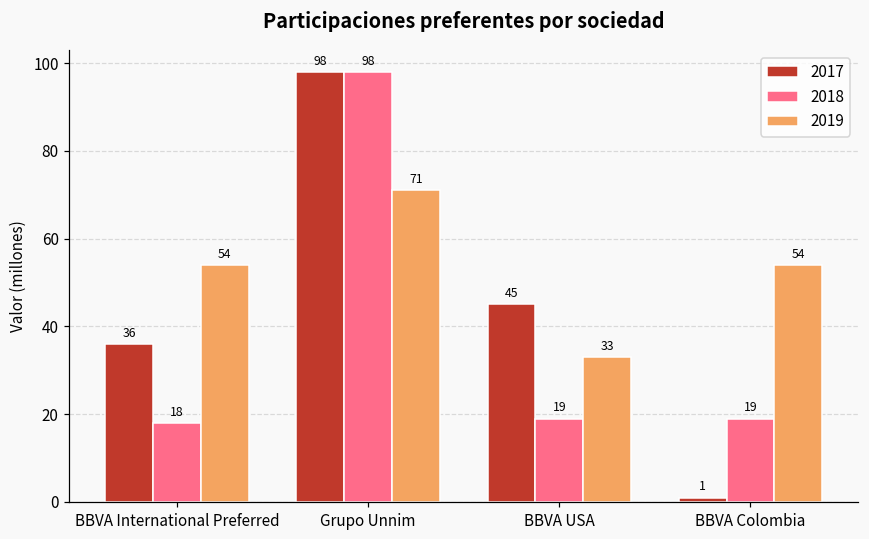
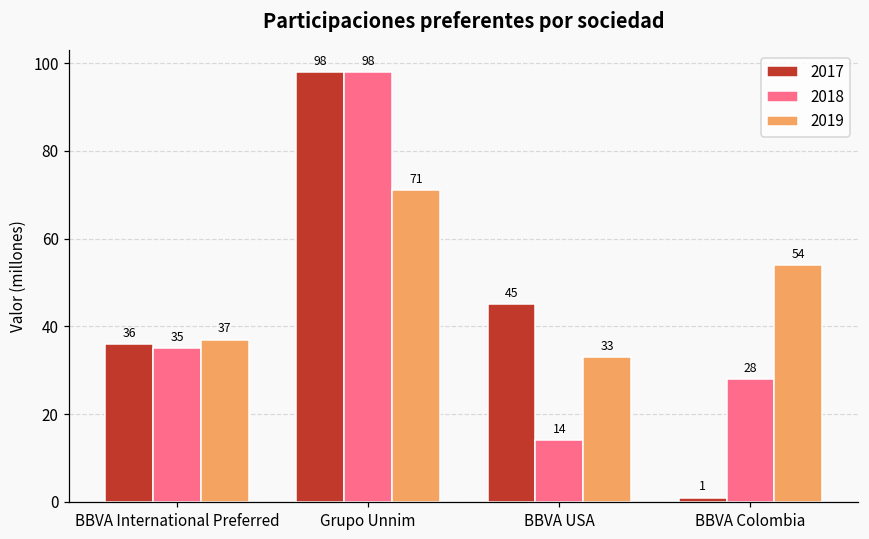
  {
    "2017": {
      "BBVA International Preferred": 36,
      "Grupo Unnim": 98,
      "BBVA USA": 45,
      "BBVA Colombia": 1
    },
    "2018": {
-     "BBVA International Preferred": 18,
+     "BBVA International Preferred": 35,
      "Grupo Unnim": 98,
-     "BBVA USA": 19,
-     "BBVA Colombia": 19
+     "BBVA USA": 14,
+     "BBVA Colombia": 28
    },
    "2019": {
-     "BBVA International Preferred": 54,
+     "BBVA International Preferred": 37,
      "Grupo Unnim": 71,
      "BBVA USA": 33,
      "BBVA Colombia": 54
    }
  }
